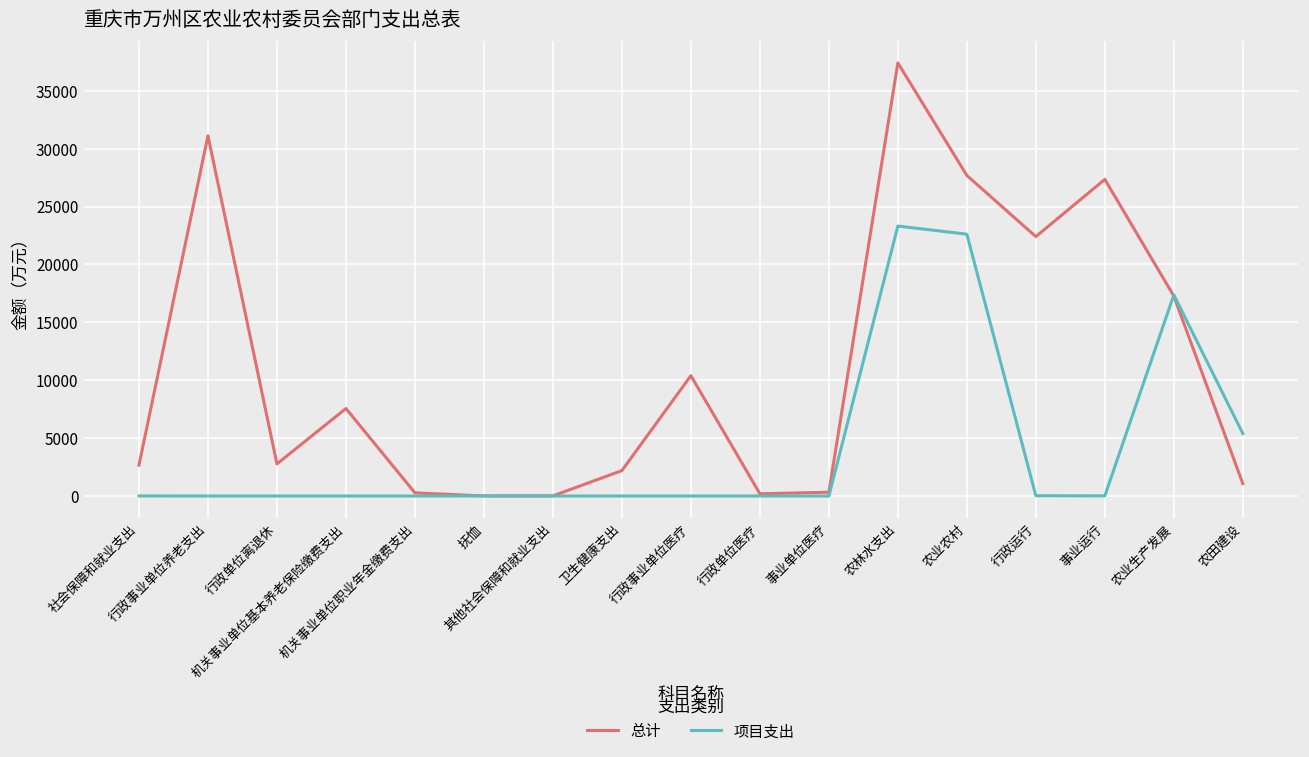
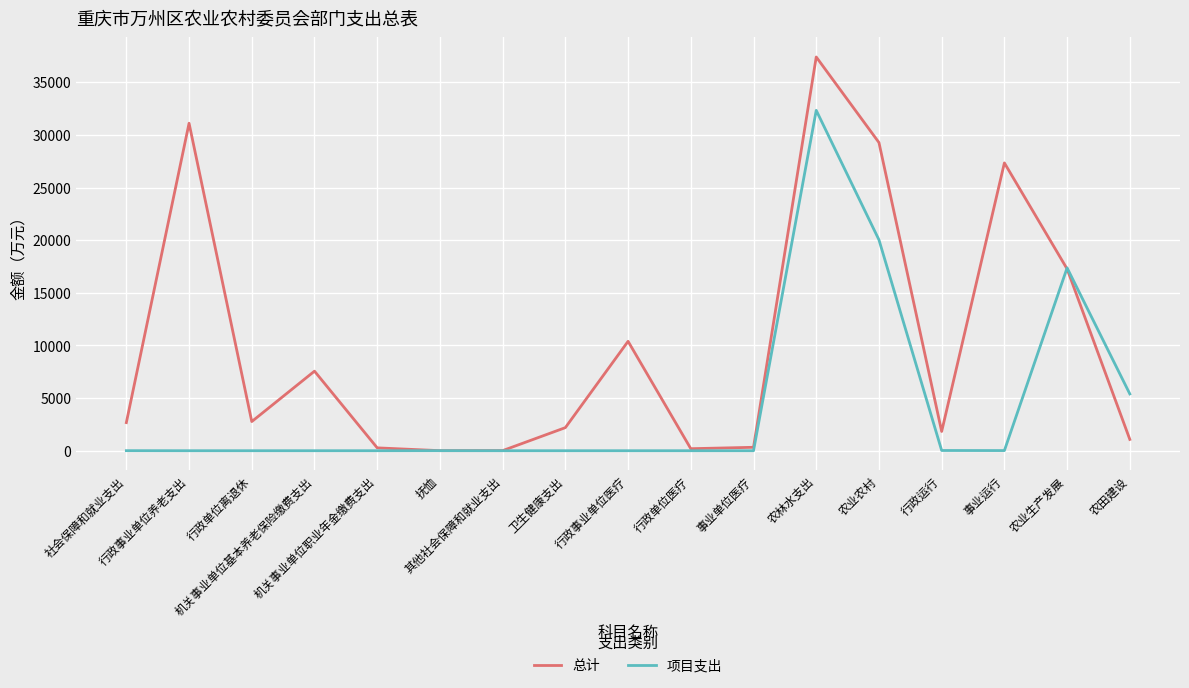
  {
    "总计": {
      "社会保障和就业支出": 2700,
      "行政事业单位养老支出": 31100,
      "行政单位离退休": 2800,
      "机关事业单位基本养老保险缴费支出": 7600,
      "机关事业单位职业年金缴费支出": 300,
      "卫生健康支出": 2200,
      "行政事业单位医疗": 10400,
      "事业单位医疗": 300,
      "农林水支出": 37400,
-     "农业农村": 27700,
-     "行政运行": 22400,
+     "农业农村": 29300,
+     "行政运行": 1800,
      "事业运行": 27300,
      "农田建设": 1100
    },
    "项目支出": {
      "社会保障和就业支出": 0,
      "行政事业单位养老支出": 0,
      "行政单位离退休": 0,
      "机关事业单位基本养老保险缴费支出": 0,
      "机关事业单位职业年金缴费支出": 0,
      "卫生健康支出": 0,
      "行政事业单位医疗": 0,
      "事业单位医疗": 0,
-     "农林水支出": 23300,
-     "农业农村": 22600,
+     "农林水支出": 32300,
+     "农业农村": 20000,
      "行政运行": 0,
      "事业运行": 0,
      "农田建设": 5400
    }
  }
